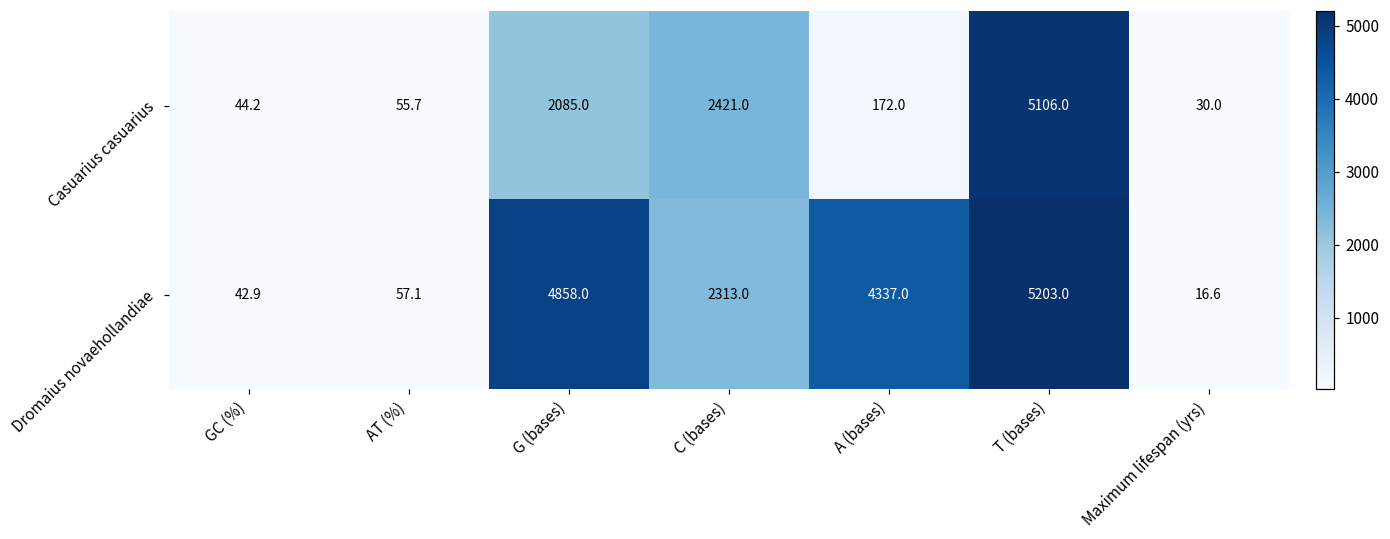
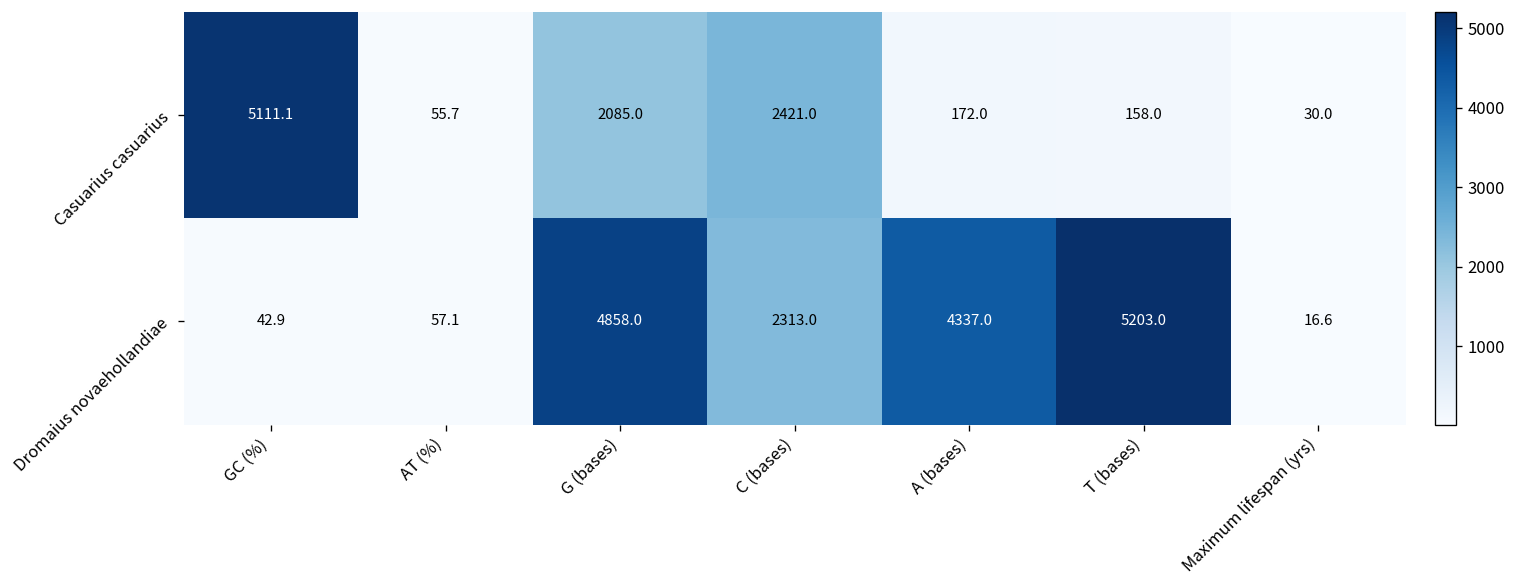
  {
    "Casuarius casuarius": {
-     "GC (%)": 44.2,
+     "GC (%)": 5111.1,
      "AT (%)": 55.7,
      "G (bases)": 2085.0,
      "C (bases)": 2421.0,
      "A (bases)": 172.0,
-     "T (bases)": 5106.0,
+     "T (bases)": 158.0,
      "Maximum lifespan (yrs)": 30.0
    },
    "Dromaius novaehollandiae": {
      "GC (%)": 42.9,
      "AT (%)": 57.1,
      "G (bases)": 4858.0,
      "C (bases)": 2313.0,
      "A (bases)": 4337.0,
      "T (bases)": 5203.0,
      "Maximum lifespan (yrs)": 16.6
    }
  }
